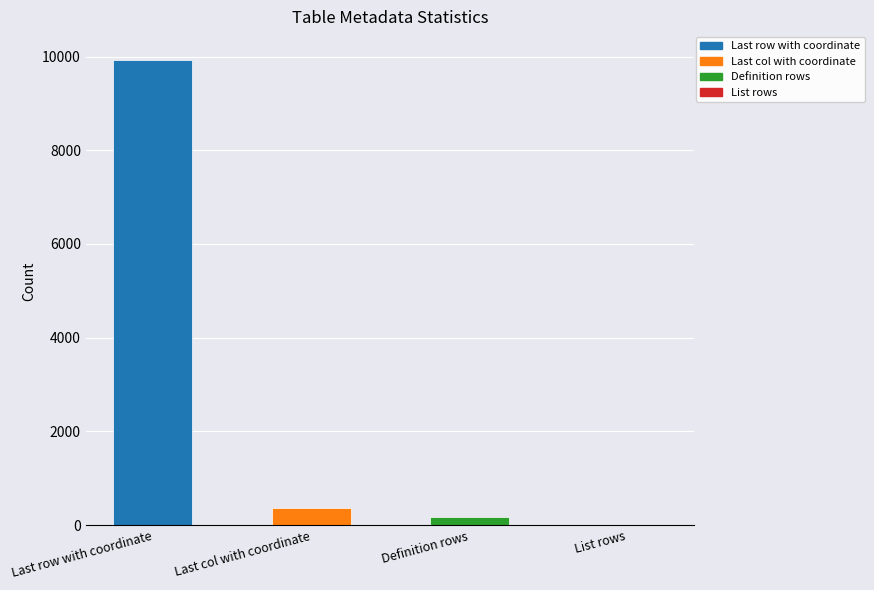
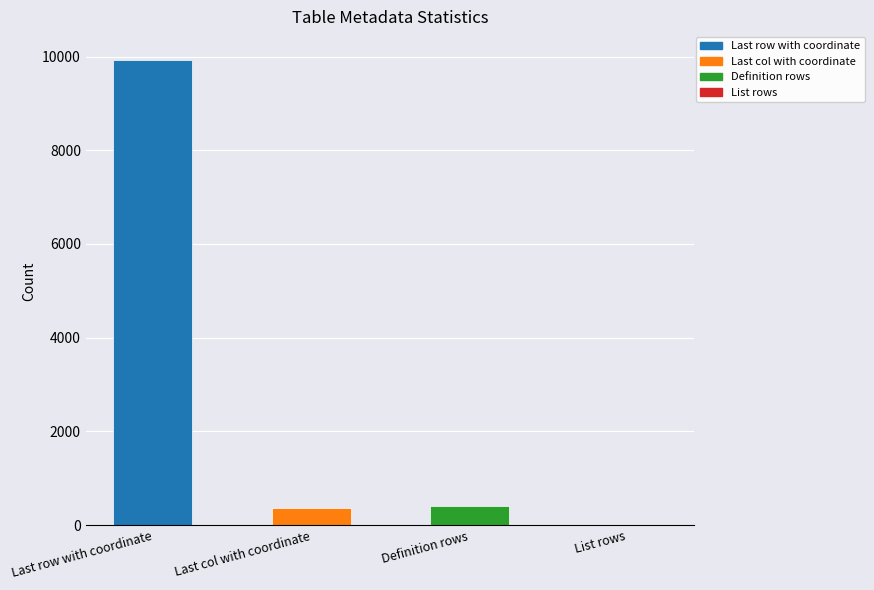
  {
    "Last row with coordinate": 9900,
    "Last col with coordinate": 400,
-   "Definition rows": 200
+   "Definition rows": 400
  }
